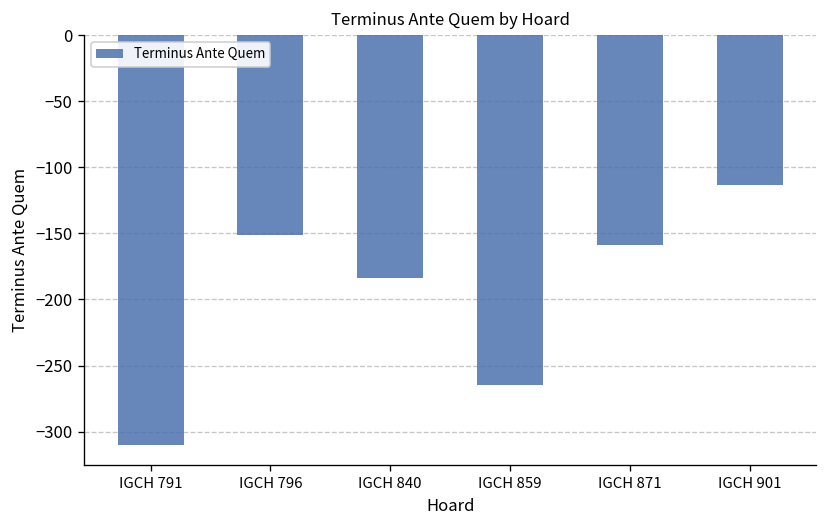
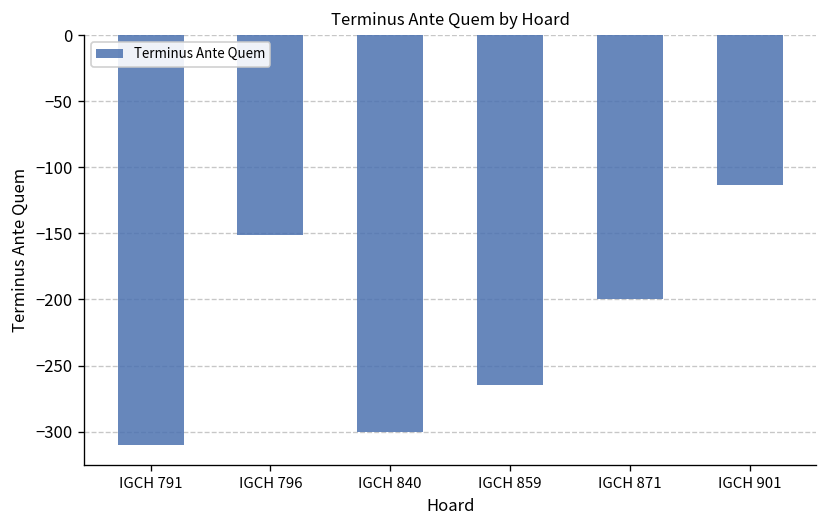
  {
    "IGCH 791": -310,
    "IGCH 796": -151,
-   "IGCH 840": -184,
+   "IGCH 840": -300,
    "IGCH 859": -265,
-   "IGCH 871": -159,
+   "IGCH 871": -200,
    "IGCH 901": -113
  }
